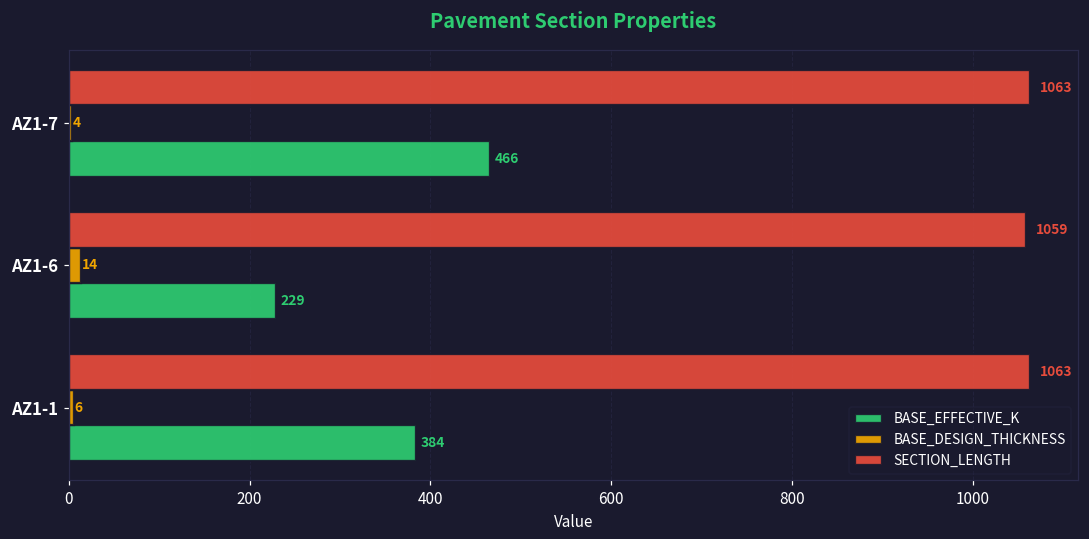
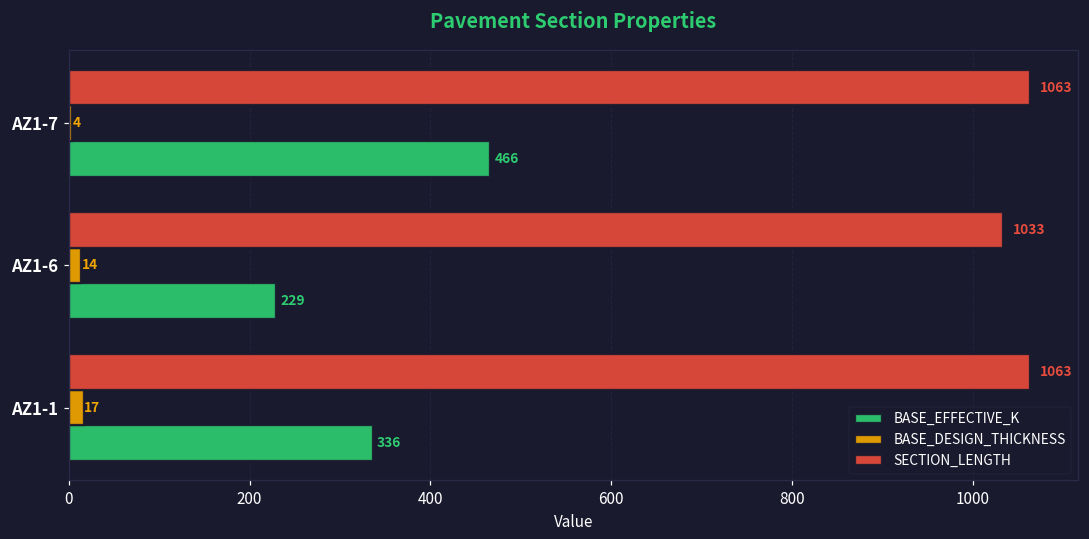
  {
    "BASE_EFFECTIVE_K": {
      "AZ1-7": 466,
      "AZ1-6": 229,
-     "AZ1-1": 384
+     "AZ1-1": 336
    },
    "BASE_DESIGN_THICKNESS": {
      "AZ1-7": 4,
      "AZ1-6": 14,
-     "AZ1-1": 6
+     "AZ1-1": 17
    },
    "SECTION_LENGTH": {
      "AZ1-7": 1063,
-     "AZ1-6": 1059,
+     "AZ1-6": 1033,
      "AZ1-1": 1063
    }
  }
